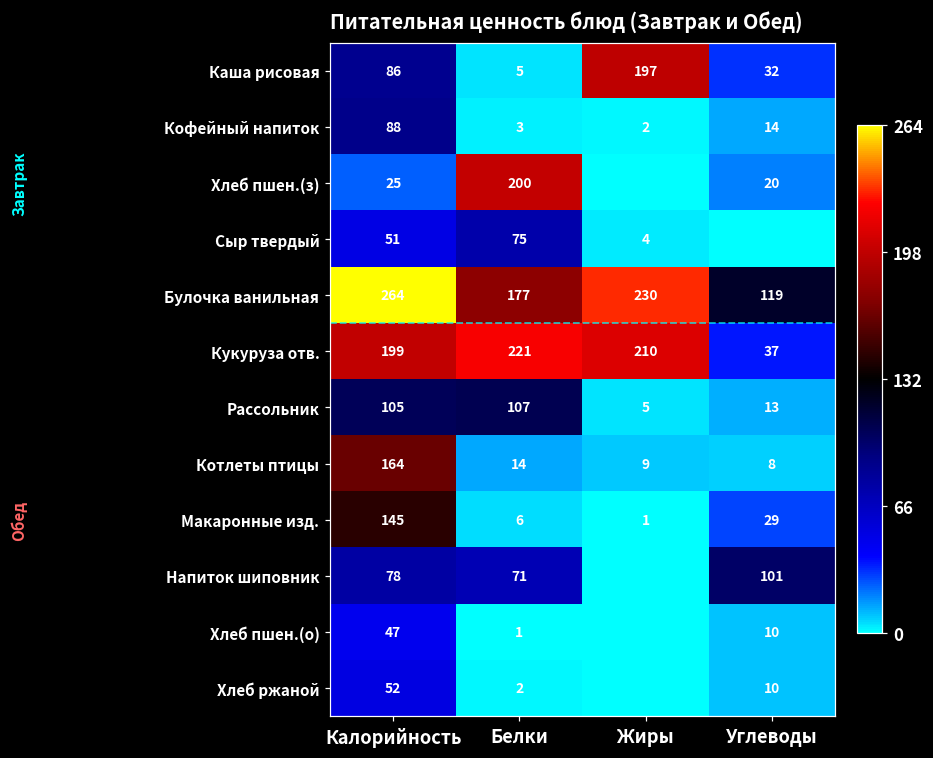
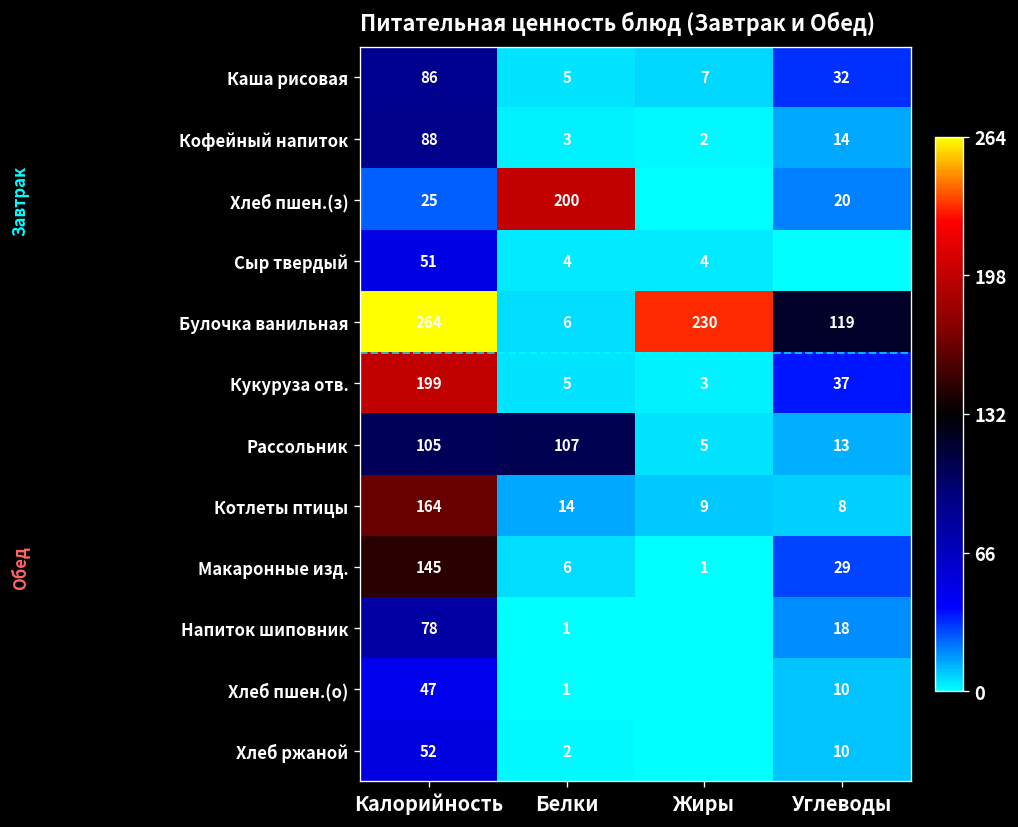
  {
    "Каша рисовая": {
      "Калорийность": 86,
      "Белки": 5,
-     "Жиры": 197,
+     "Жиры": 7,
      "Углеводы": 32
    },
    "Кофейный напиток": {
      "Калорийность": 88,
      "Белки": 3,
      "Жиры": 2,
      "Углеводы": 14
    },
    "Хлеб пшен.(з)": {
      "Калорийность": 25,
      "Белки": 200,
      "Углеводы": 20
    },
    "Сыр твердый": {
      "Калорийность": 51,
-     "Белки": 75,
+     "Белки": 4,
      "Жиры": 4
    },
    "Булочка ванильная": {
      "Калорийность": 264,
-     "Белки": 177,
+     "Белки": 6,
      "Жиры": 230,
      "Углеводы": 119
    },
    "Кукуруза отв.": {
      "Калорийность": 199,
-     "Белки": 221,
-     "Жиры": 210,
+     "Белки": 5,
+     "Жиры": 3,
      "Углеводы": 37
    },
    "Рассольник": {
      "Калорийность": 105,
      "Белки": 107,
      "Жиры": 5,
      "Углеводы": 13
    },
    "Котлеты птицы": {
      "Калорийность": 164,
      "Белки": 14,
      "Жиры": 9,
      "Углеводы": 8
    },
    "Макаронные изд.": {
      "Калорийность": 145,
      "Белки": 6,
      "Жиры": 1,
      "Углеводы": 29
    },
    "Напиток шиповник": {
      "Калорийность": 78,
-     "Белки": 71,
-     "Углеводы": 101
+     "Белки": 1,
+     "Углеводы": 18
    },
    "Хлеб пшен.(о)": {
      "Калорийность": 47,
      "Белки": 1,
      "Углеводы": 10
    },
    "Хлеб ржаной": {
      "Калорийность": 52,
      "Белки": 2,
      "Углеводы": 10
    }
  }
